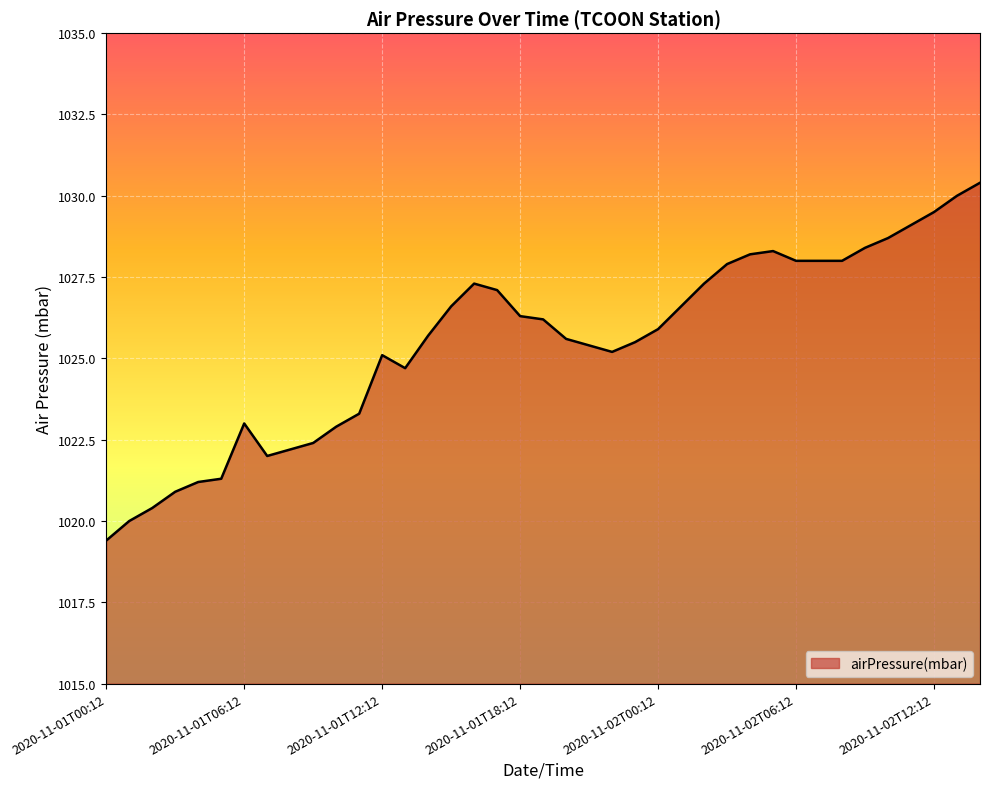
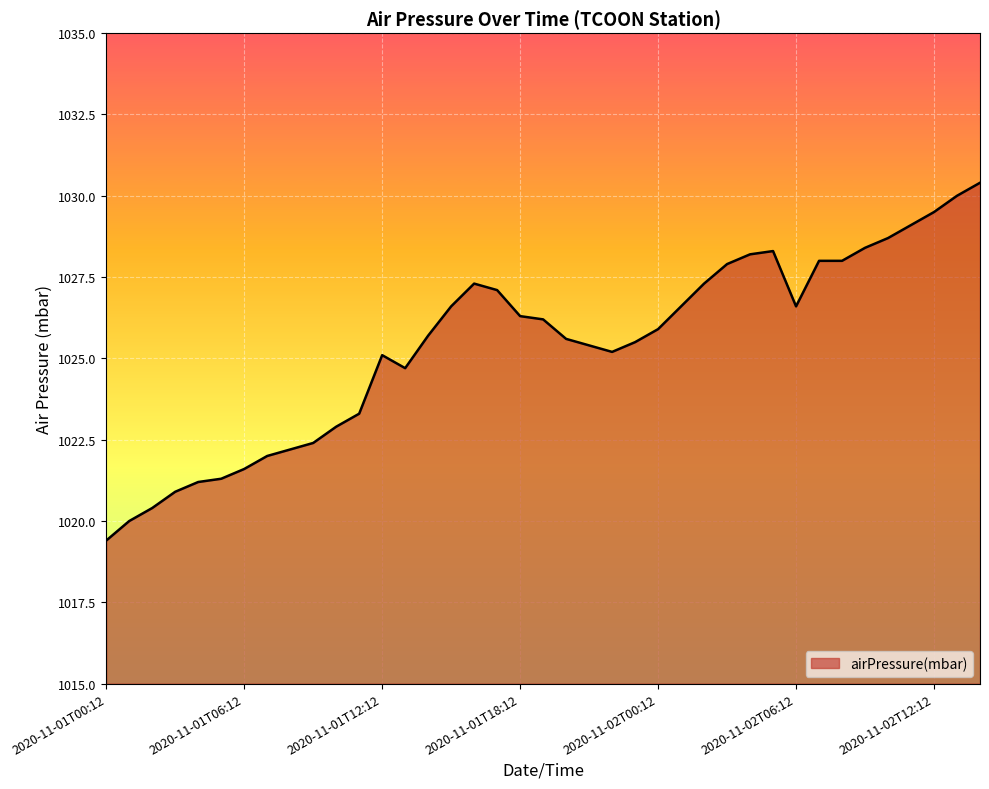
  {
    "2020-11-01T00:12": 1019.4,
-   "2020-11-01T06:12": 1023.0,
+   "2020-11-01T06:12": 1021.6,
    "2020-11-01T12:12": 1025.1,
    "2020-11-01T18:12": 1026.3,
    "2020-11-02T00:12": 1025.9,
-   "2020-11-02T06:12": 1028.0,
+   "2020-11-02T06:12": 1026.6,
    "2020-11-02T12:12": 1029.5
  }
